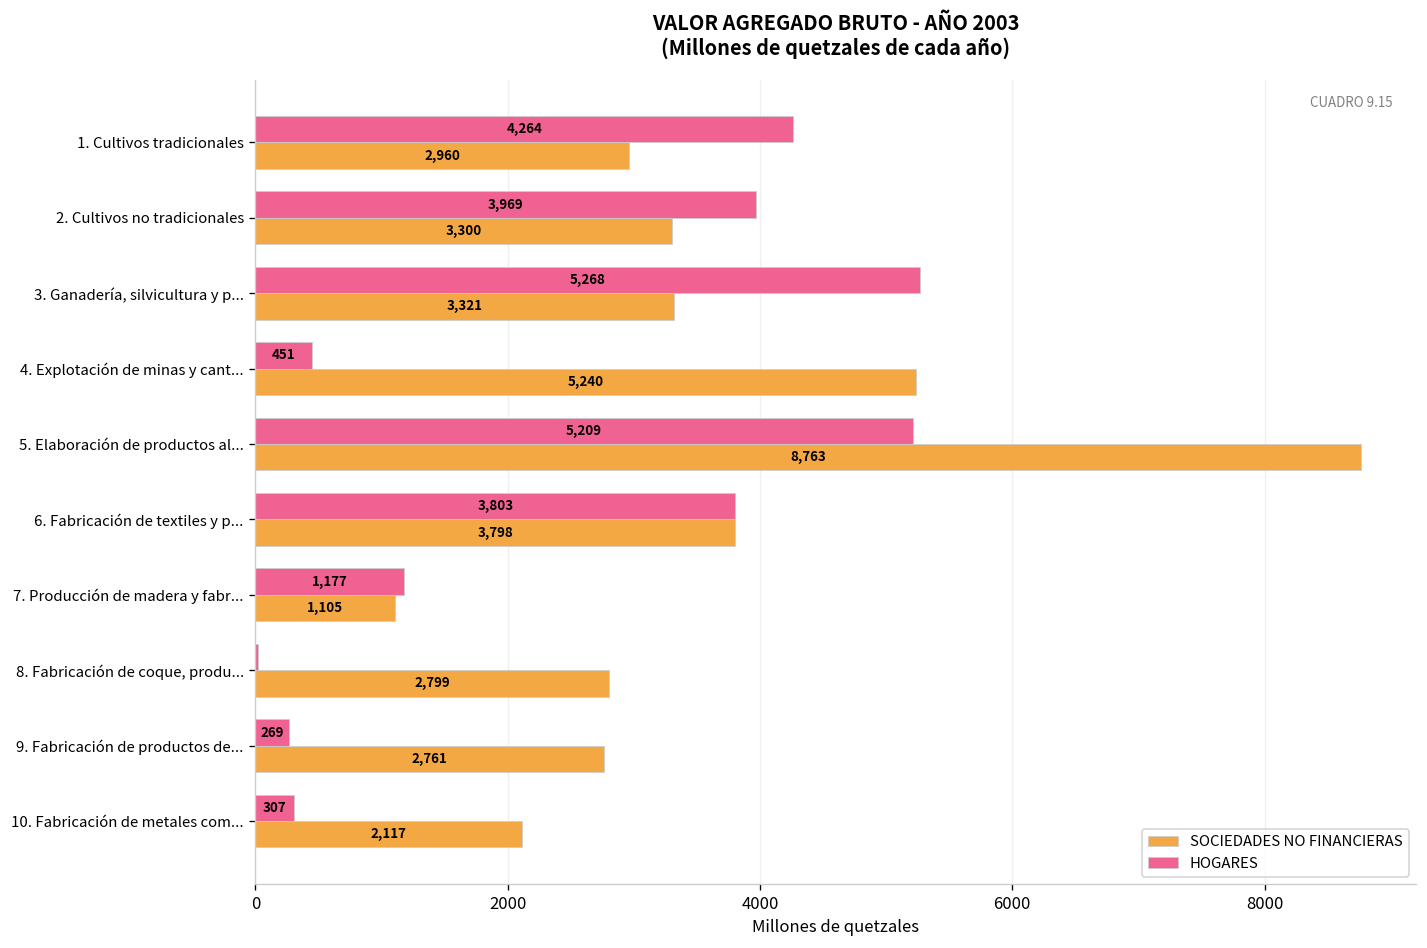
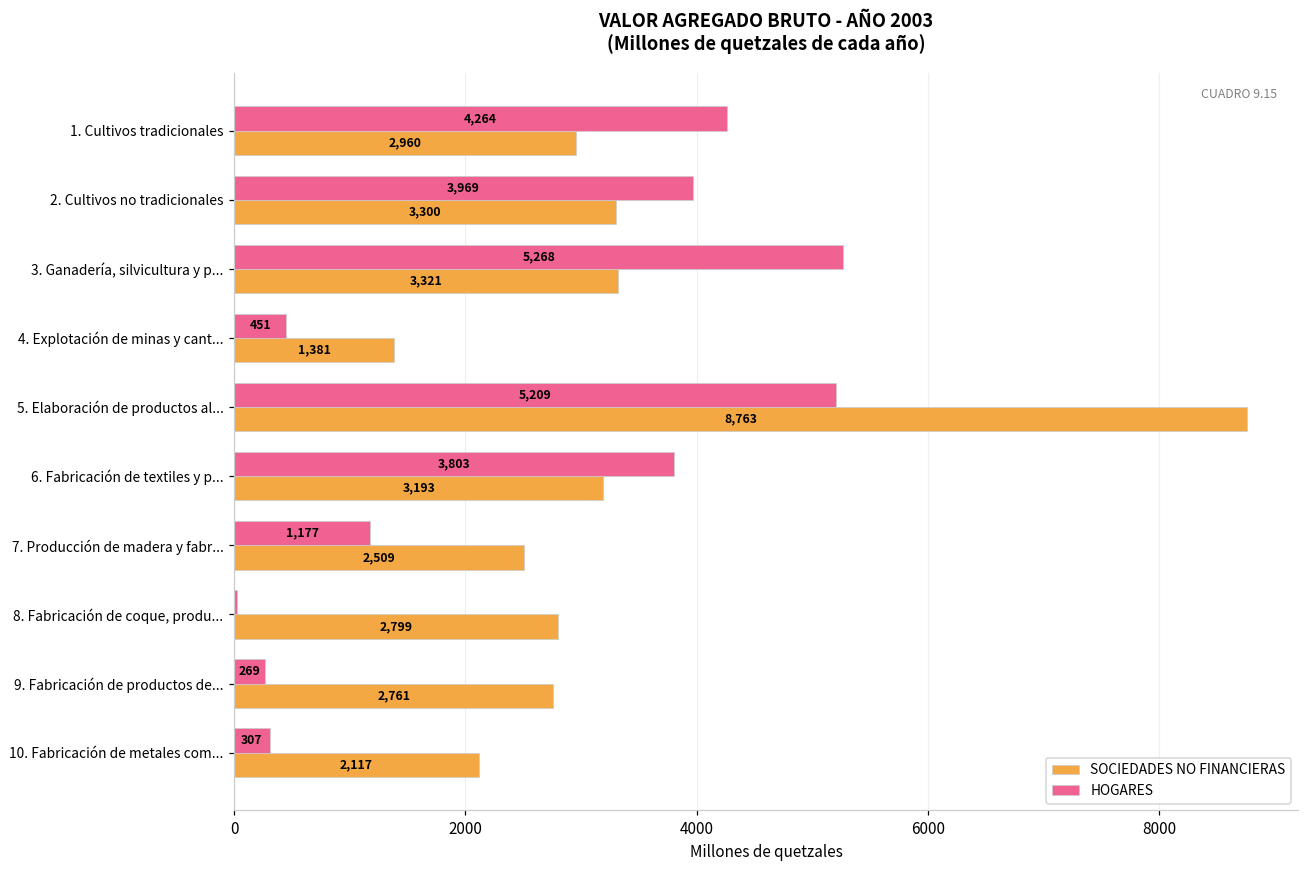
  {
    "SOCIEDADES NO FINANCIERAS": {
      "1. Cultivos tradicionales": "2,960",
      "2. Cultivos no tradicionales": "3,300",
      "3. Ganadería, silvicultura y p...": "3,321",
-     "4. Explotación de minas y cant...": "5,240",
+     "4. Explotación de minas y cant...": "1,381",
      "5. Elaboración de productos al...": "8,763",
-     "6. Fabricación de textiles y p...": "3,798",
-     "7. Producción de madera y fabr...": "1,105",
+     "6. Fabricación de textiles y p...": "3,193",
+     "7. Producción de madera y fabr...": "2,509",
      "8. Fabricación de coque, produ...": "2,799",
      "9. Fabricación de productos de...": "2,761",
      "10. Fabricación de metales com...": "2,117"
    },
    "HOGARES": {
      "1. Cultivos tradicionales": "4,264",
      "2. Cultivos no tradicionales": "3,969",
      "3. Ganadería, silvicultura y p...": "5,268",
      "4. Explotación de minas y cant...": "451",
      "5. Elaboración de productos al...": "5,209",
      "6. Fabricación de textiles y p...": "3,803",
      "7. Producción de madera y fabr...": "1,177",
      "9. Fabricación de productos de...": "269",
      "10. Fabricación de metales com...": "307"
    }
  }
